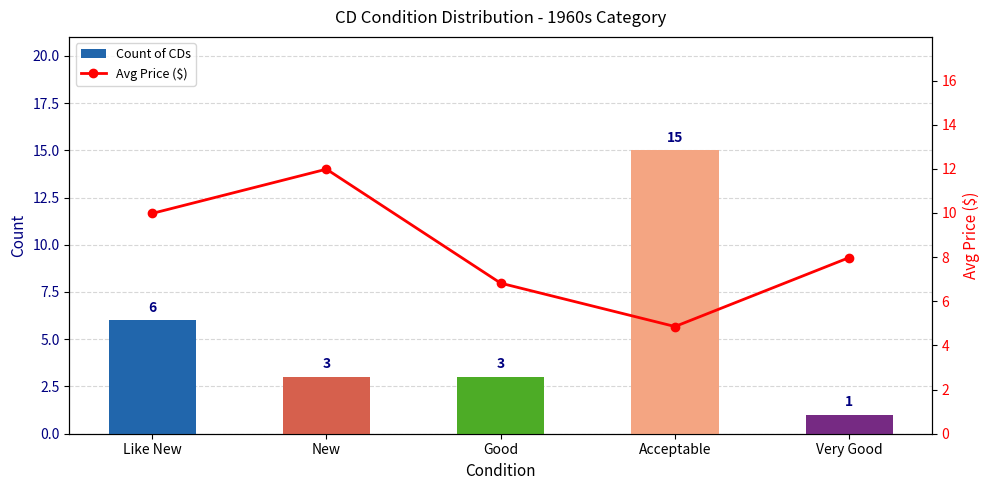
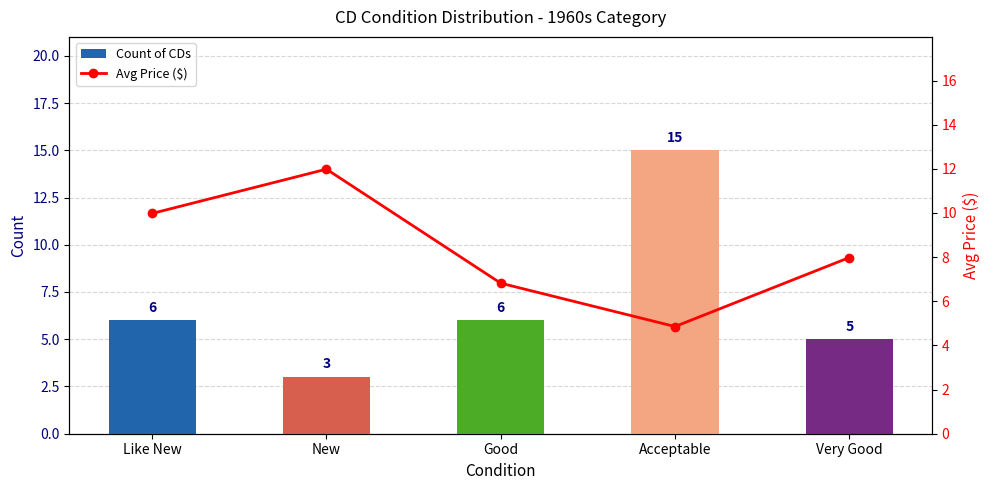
  {
    "Count of CDs": {
      "Like New": 6,
      "New": 3,
-     "Good": 3,
+     "Good": 6,
      "Acceptable": 15,
-     "Very Good": 1
+     "Very Good": 5
    }
  }
